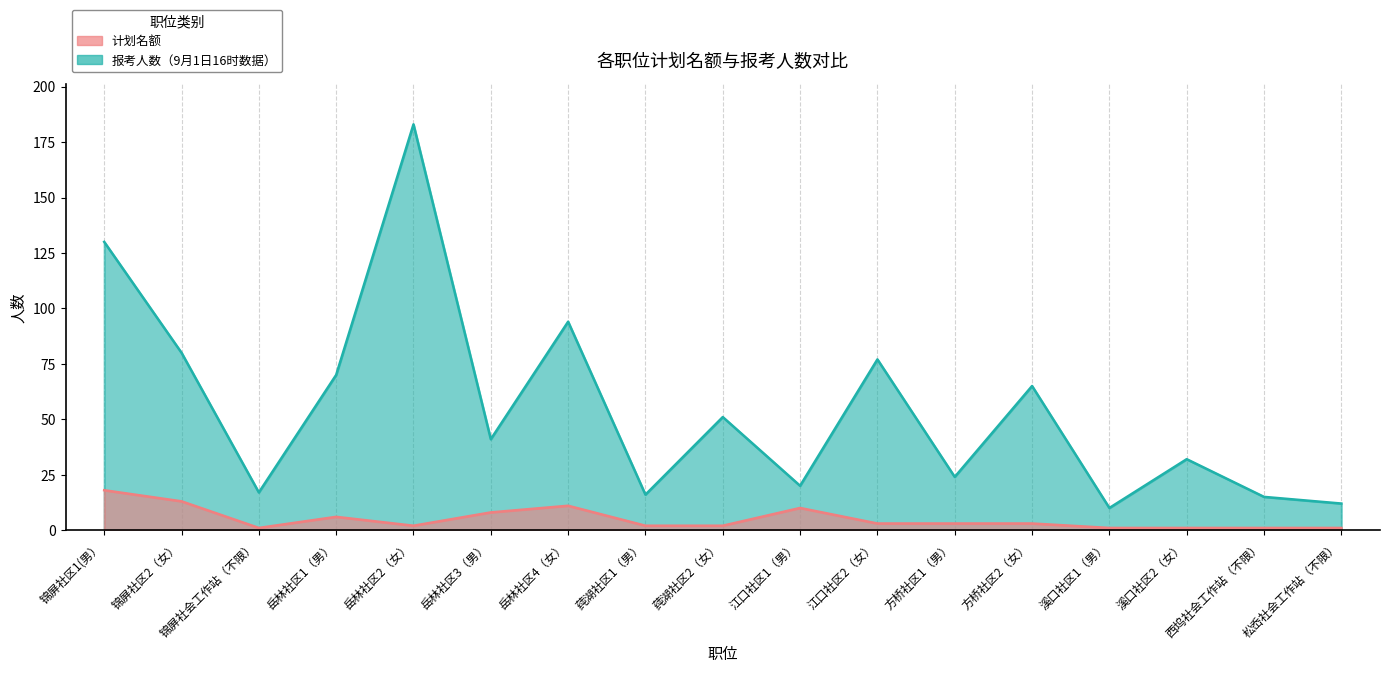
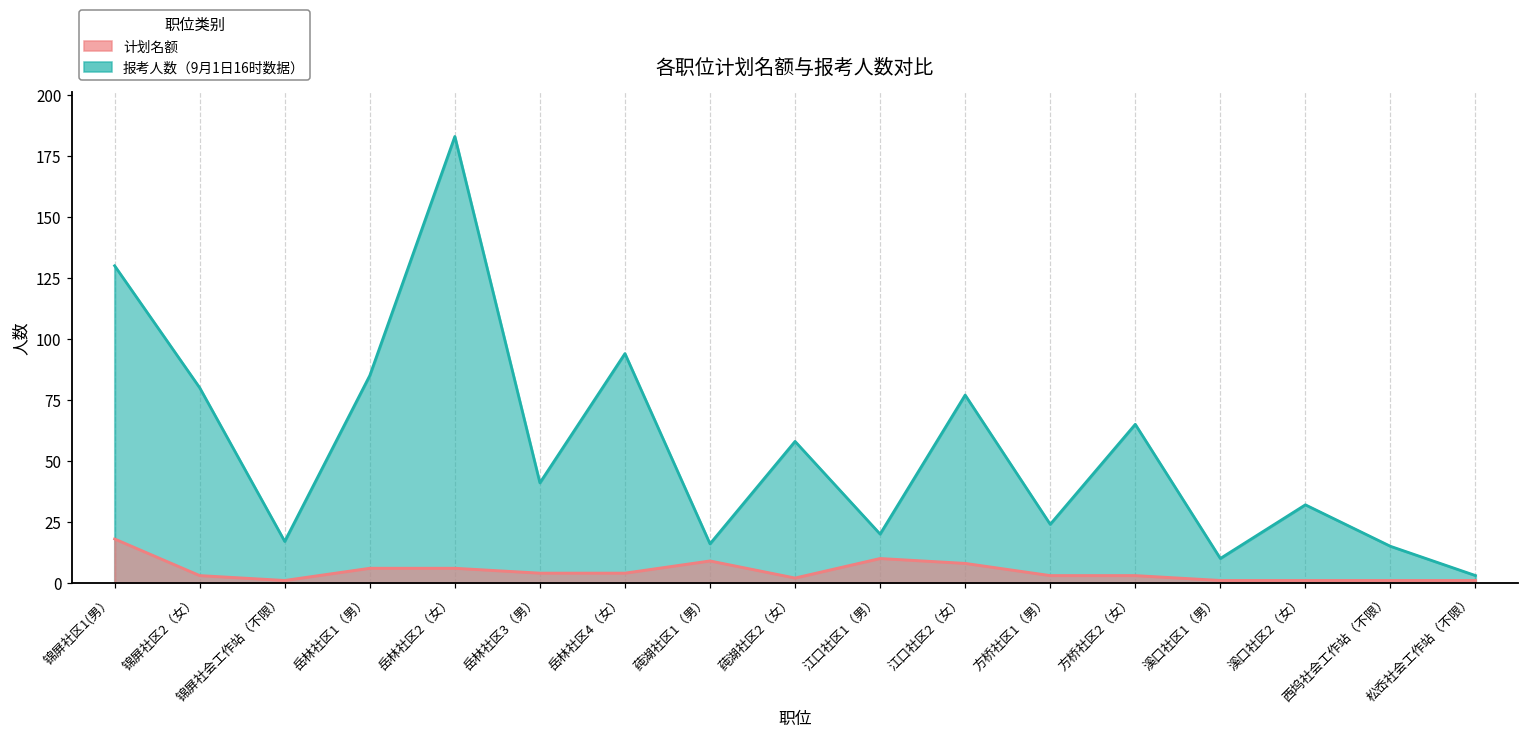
  {
    "报考人数（9月1日16时数据）": {
      "锦屏社区1(男）": 130,
      "锦屏社区2（女）": 80,
      "锦屏社会工作站（不限）": 17,
-     "岳林社区1（男）": 70,
+     "岳林社区1（男）": 85,
      "岳林社区2（女）": 183,
      "岳林社区3（男）": 41,
      "岳林社区4（女）": 94,
      "莼湖社区1（男）": 16,
-     "莼湖社区2（女）": 51,
+     "莼湖社区2（女）": 58,
      "江口社区1（男）": 20,
      "江口社区2（女）": 77,
      "方桥社区1（男）": 24,
      "方桥社区2（女）": 65,
      "溪口社区1（男）": 10,
      "溪口社区2（女）": 32,
      "西坞社会工作站（不限）": 15,
-     "松岙社会工作站（不限）": 12
+     "松岙社会工作站（不限）": 3
    },
    "计划名额": {
      "锦屏社区1(男）": 18,
-     "锦屏社区2（女）": 13,
+     "锦屏社区2（女）": 3,
      "锦屏社会工作站（不限）": 1,
      "岳林社区1（男）": 6,
-     "岳林社区2（女）": 2,
-     "岳林社区3（男）": 8,
-     "岳林社区4（女）": 11,
-     "莼湖社区1（男）": 2,
+     "岳林社区2（女）": 6,
+     "岳林社区3（男）": 4,
+     "岳林社区4（女）": 4,
+     "莼湖社区1（男）": 9,
      "莼湖社区2（女）": 2,
      "江口社区1（男）": 10,
-     "江口社区2（女）": 3,
+     "江口社区2（女）": 8,
      "方桥社区1（男）": 3,
      "方桥社区2（女）": 3,
      "溪口社区1（男）": 1,
      "溪口社区2（女）": 1,
      "西坞社会工作站（不限）": 1,
      "松岙社会工作站（不限）": 1
    }
  }
